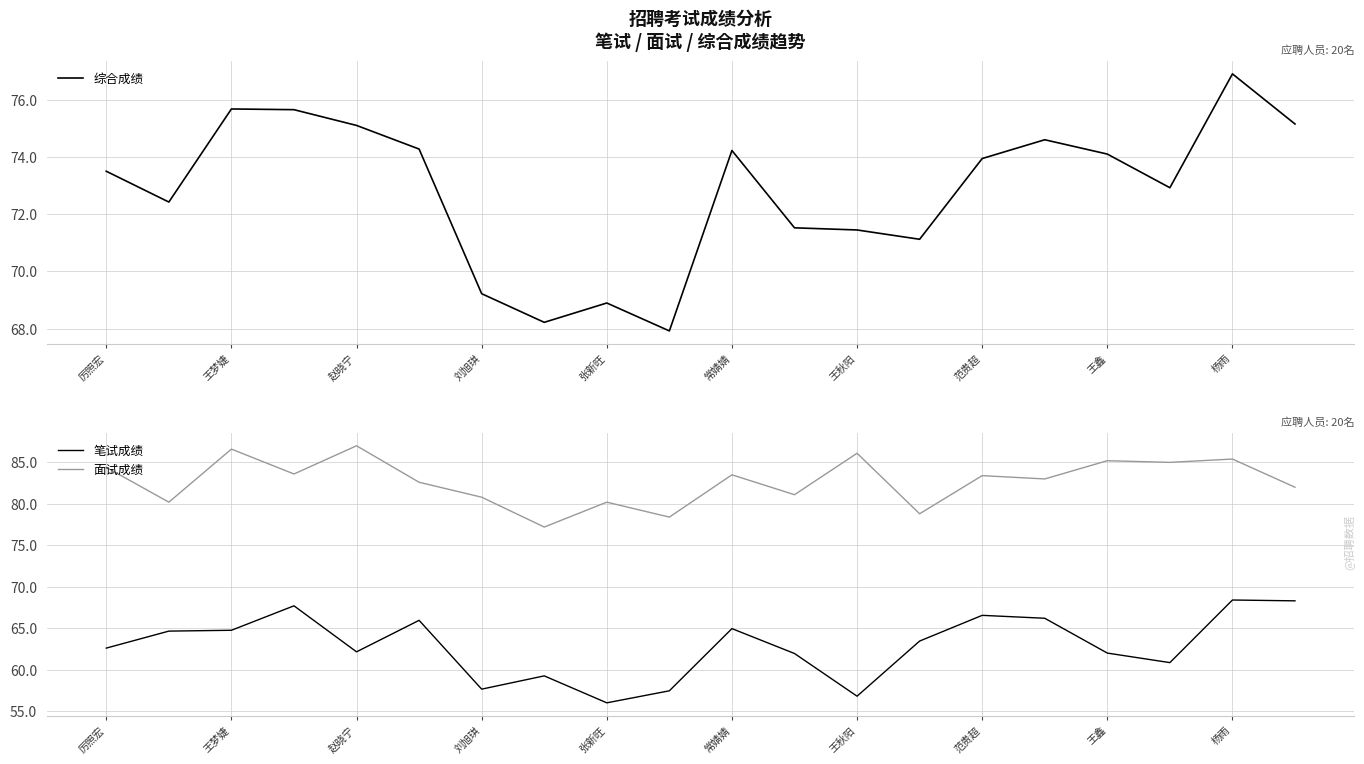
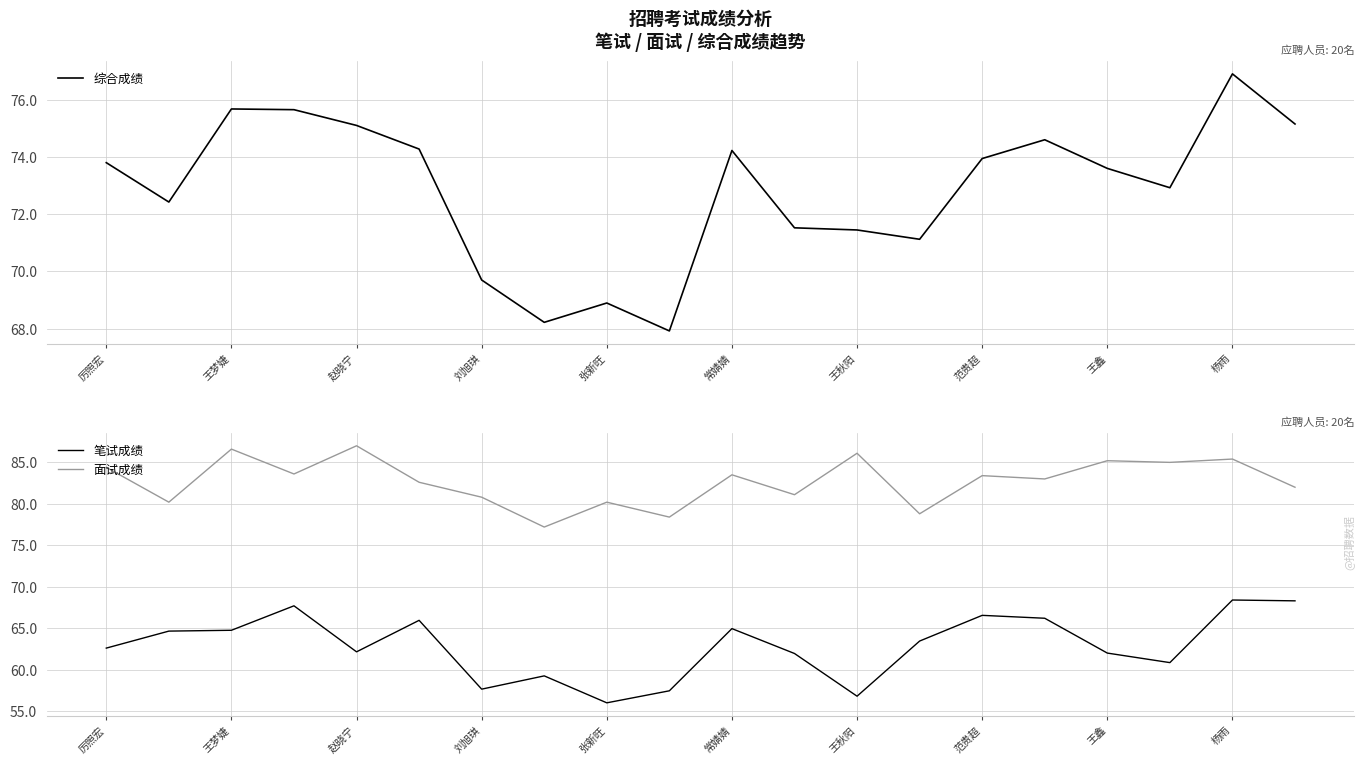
  {
    "招聘考试成绩分析 笔试 / 面试 / 综合成绩趋势": {
-     "厉照宏": 73.5,
+     "厉照宏": 73.8,
      "王梦婕": 75.7,
      "赵晓宁": 75.1,
-     "刘旭琪": 69.2,
+     "刘旭琪": 69.7,
      "张新旺": 68.9,
      "常婧婧": 74.2,
      "王秋阳": 71.5,
      "范贵超": 73.9,
-     "王鑫": 74.1,
+     "王鑫": 73.6,
      "杨雨": 76.9
    }
  }
